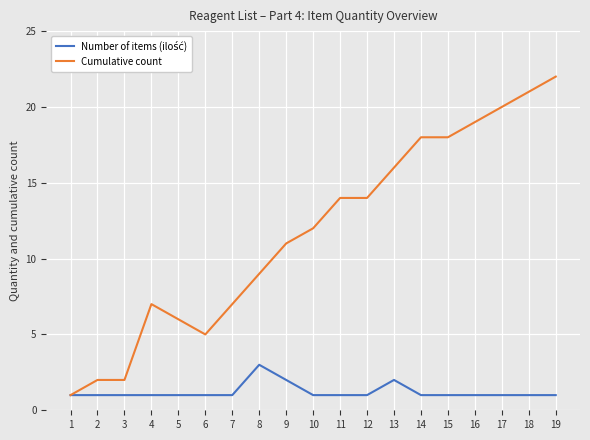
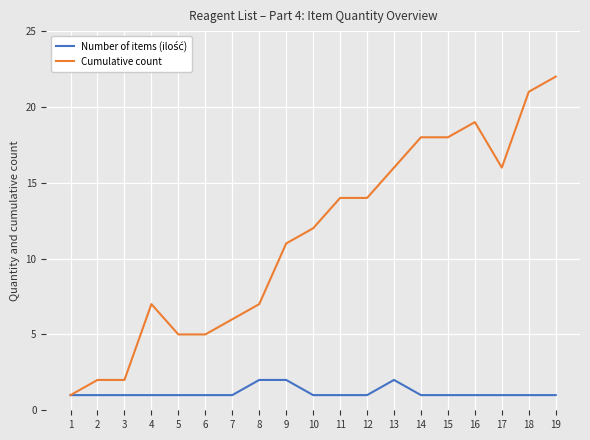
  {
    "Number of items (ilość)": {
      "2": 1,
      "3": 1,
      "4": 1,
      "5": 1,
      "6": 1,
      "7": 1,
-     "8": 3,
+     "8": 2,
      "9": 2,
      "10": 1,
      "11": 1,
      "12": 1,
      "13": 2,
      "14": 1,
      "15": 1,
      "16": 1,
      "17": 1,
      "18": 1,
      "19": 1
    },
    "Cumulative count": {
      "2": 2,
      "3": 2,
      "4": 7,
-     "5": 6,
+     "5": 5,
      "6": 5,
-     "7": 7,
-     "8": 9,
+     "7": 6,
+     "8": 7,
      "9": 11,
      "10": 12,
      "11": 14,
      "12": 14,
      "13": 16,
      "14": 18,
      "15": 18,
      "16": 19,
-     "17": 20,
+     "17": 16,
      "18": 21,
      "19": 22
    }
  }
